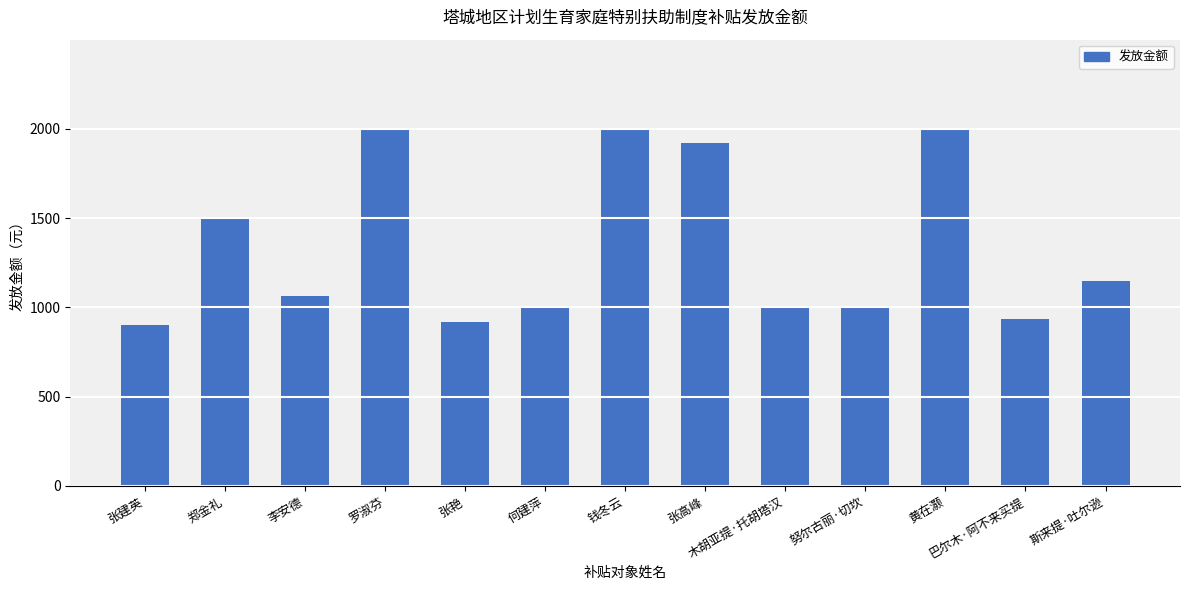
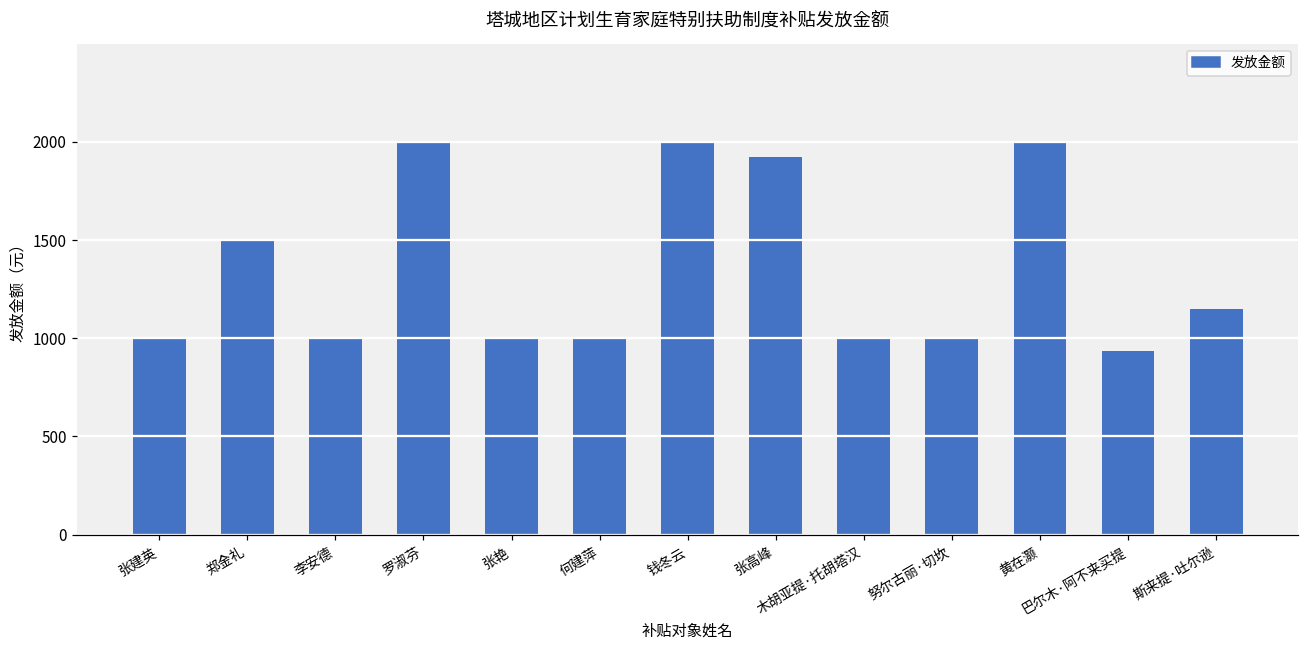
  {
-   "张建英": 900,
+   "张建英": 1000,
    "郑金礼": 1500,
-   "李安德": 1070,
+   "李安德": 1000,
    "罗淑芬": 2000,
-   "张艳": 920,
+   "张艳": 1000,
    "何建萍": 1000,
    "钱冬云": 2000,
    "张高峰": 1920,
    "木胡亚提·托胡塔汉": 1000,
    "努尔古丽·切坎": 1000,
    "黄在灏": 2000,
    "巴尔木·阿不来买提": 940,
    "斯来提·吐尔逊": 1150
  }
